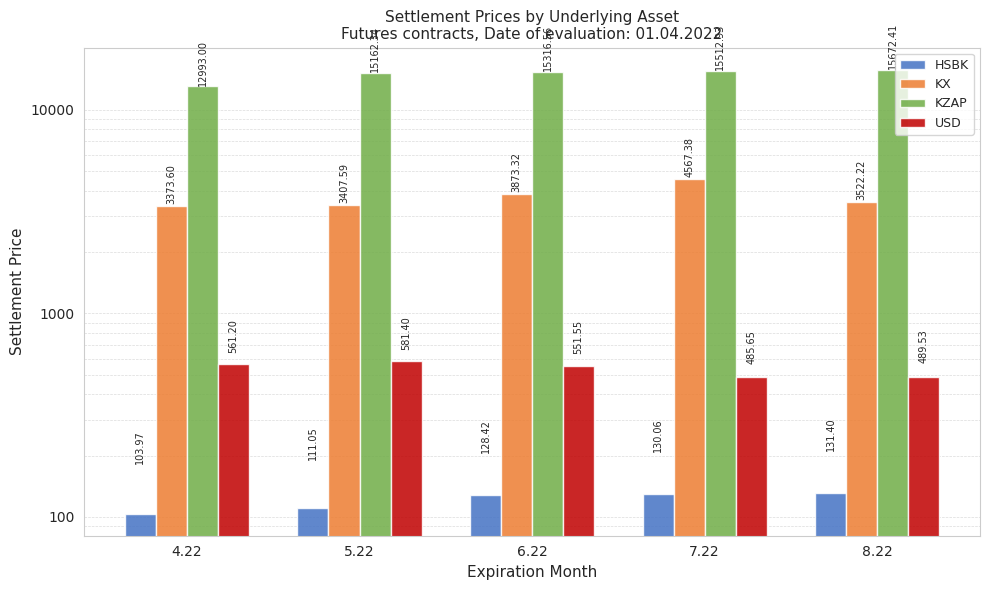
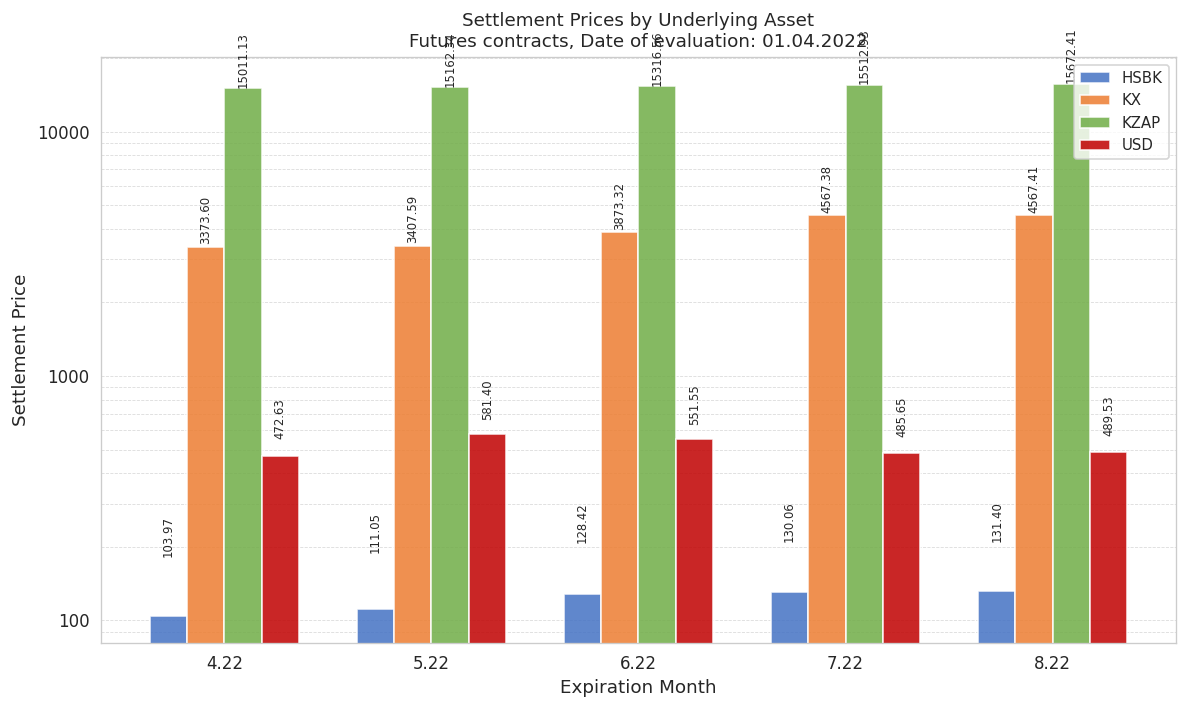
  {
    "HSBK": {
      "4.22": 100,
      "5.22": 110,
      "6.22": 130,
      "7.22": 130,
      "8.22": 130
    },
    "KX": {
      "4.22": 3373.60,
      "5.22": 3407.59,
      "6.22": 3873.32,
      "7.22": 4567.38,
-     "8.22": 3522.22
+     "8.22": 4567.41
    },
    "KZAP": {
-     "4.22": 12993.00,
+     "4.22": 15011.13,
      "5.22": 15162.34,
      "6.22": 15316.56,
      "7.22": 15512.93
    },
    "USD": {
-     "4.22": 561.20,
+     "4.22": 472.63,
      "5.22": 581.40,
      "6.22": 551.55,
      "7.22": 485.65,
      "8.22": 489.53
    }
  }
